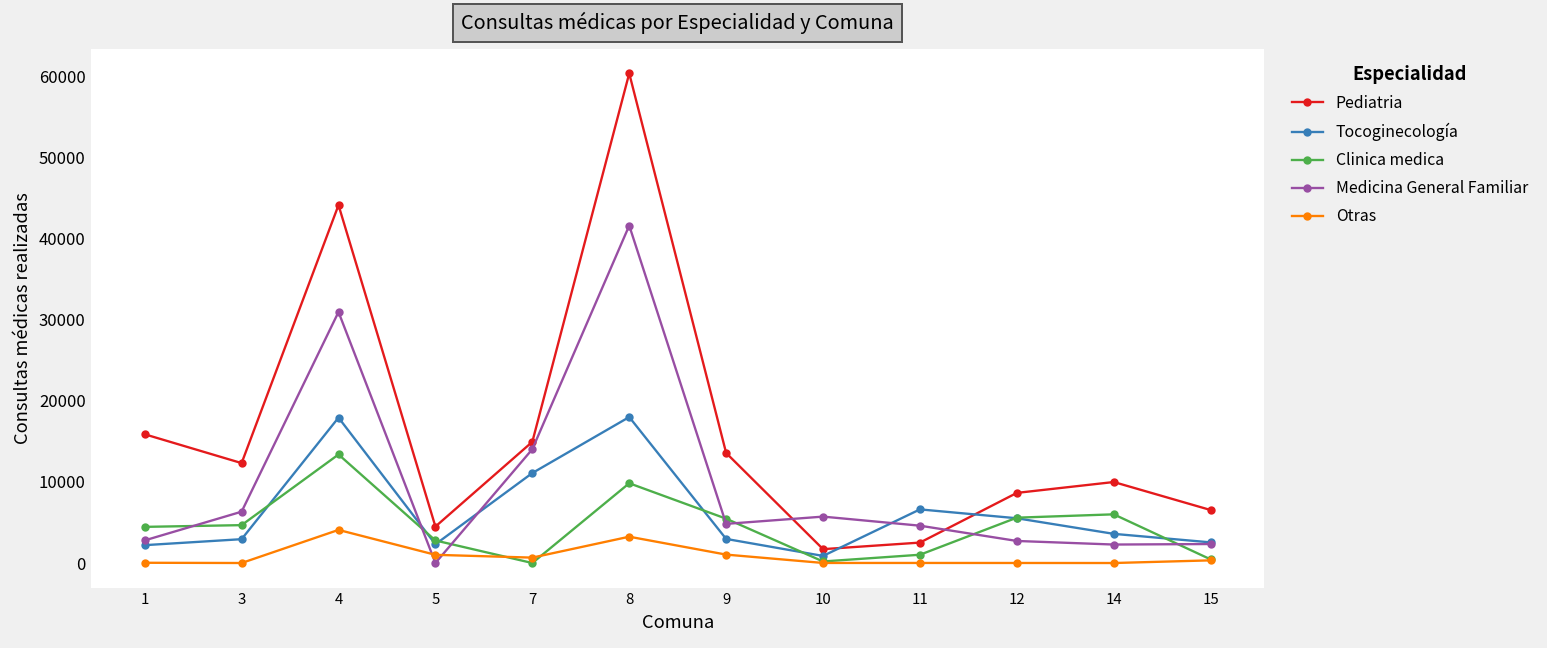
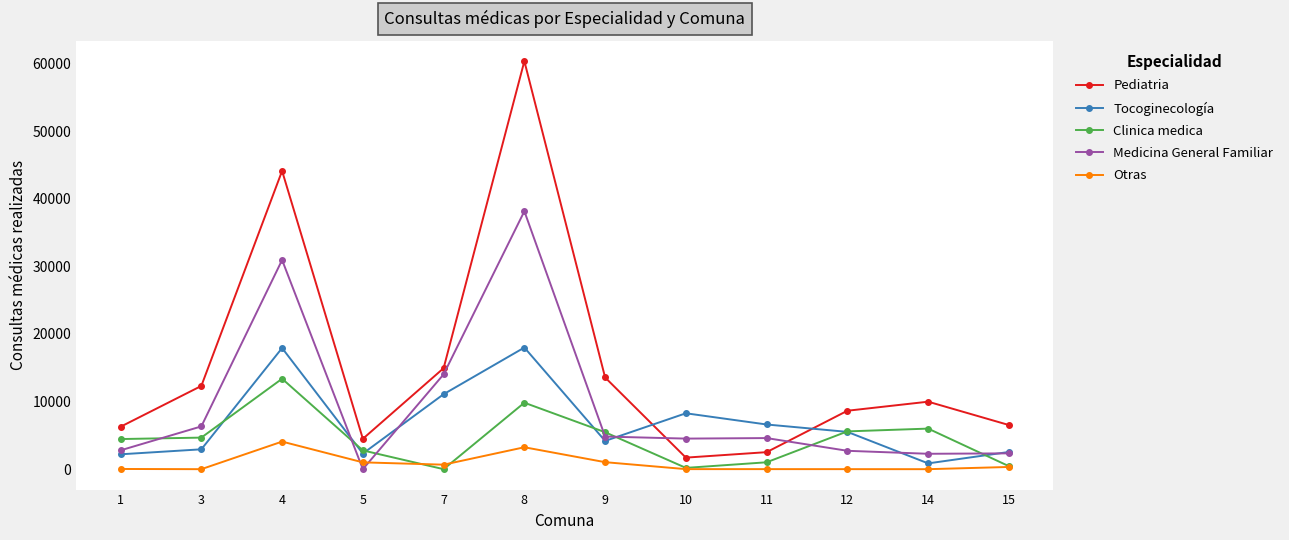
  {
    "Pediatria": {
-     "1": 16000,
+     "1": 6000,
      "3": 12000,
      "4": 44000,
      "5": 4000,
      "7": 15000,
      "8": 60000,
      "9": 14000,
      "10": 2000,
      "11": 3000,
      "12": 9000,
      "14": 10000,
      "15": 7000
    },
    "Tocoginecología": {
      "1": 2000,
      "3": 3000,
      "4": 18000,
      "5": 2000,
      "7": 11000,
      "8": 18000,
-     "9": 3000,
-     "10": 1000,
+     "9": 4000,
+     "10": 8000,
      "11": 7000,
-     "14": 4000
+     "14": 1000
    },
    "Clinica medica": {
      "1": 4000,
      "3": 5000,
      "4": 13000,
      "5": 3000,
      "7": 0,
      "8": 10000,
      "9": 5000,
      "11": 1000,
      "14": 6000
    },
    "Medicina General Familiar": {
      "1": 3000,
      "3": 6000,
      "4": 31000,
      "5": 0,
      "7": 14000,
-     "8": 42000,
+     "8": 38000,
      "9": 5000,
-     "10": 6000,
+     "10": 5000,
      "11": 5000,
      "12": 3000,
      "14": 2000
    },
    "Otras": {
      "1": 0,
      "3": 0,
      "4": 4000,
      "5": 1000,
      "7": 1000,
      "8": 3000,
      "9": 1000,
      "11": 0,
      "12": 0,
      "14": 0
    }
  }
